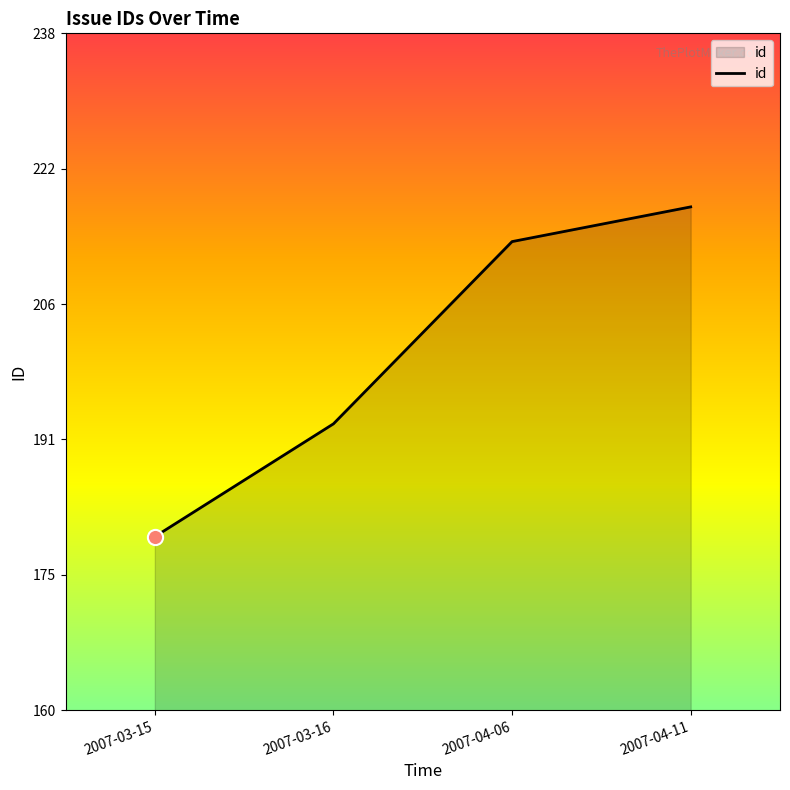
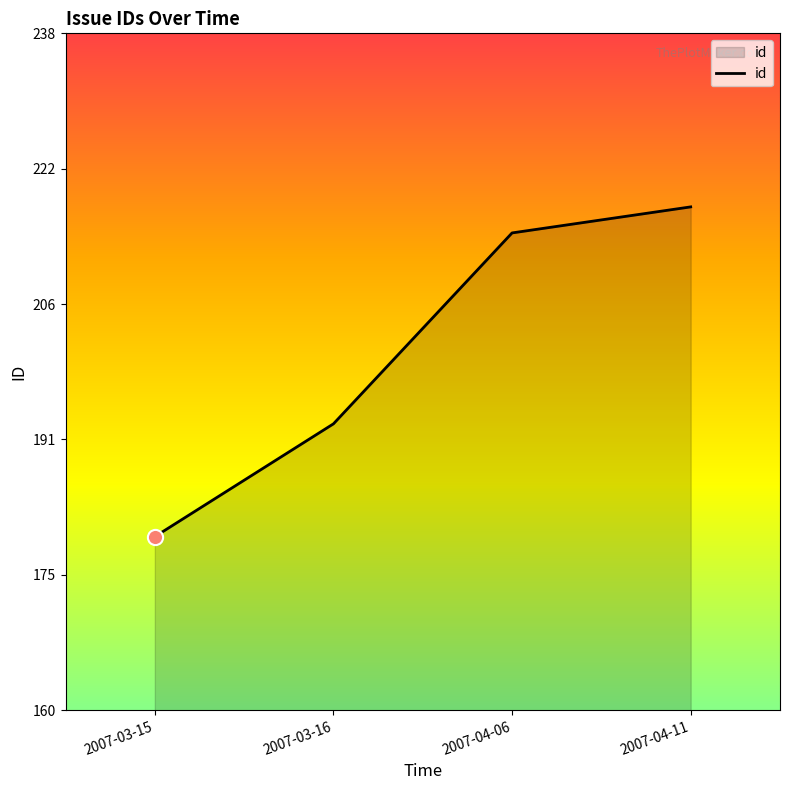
  {
    "id": {
      "2007-03-16": 193,
-     "2007-04-06": 214,
+     "2007-04-06": 215,
      "2007-04-11": 218
    }
  }
